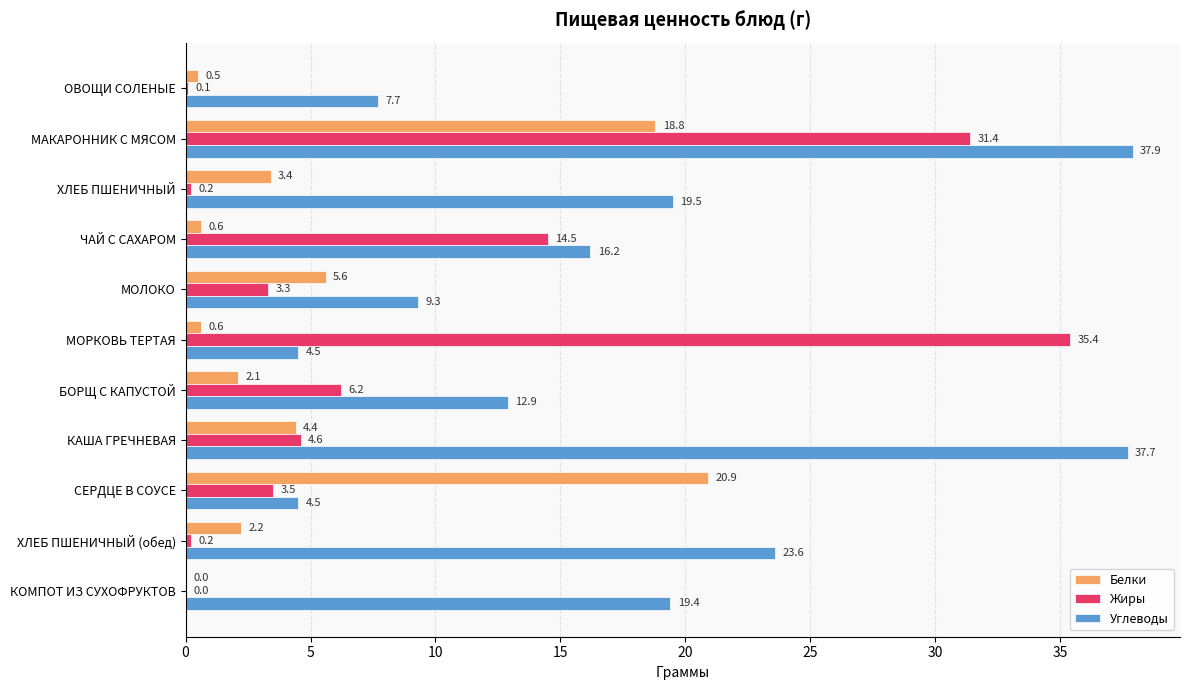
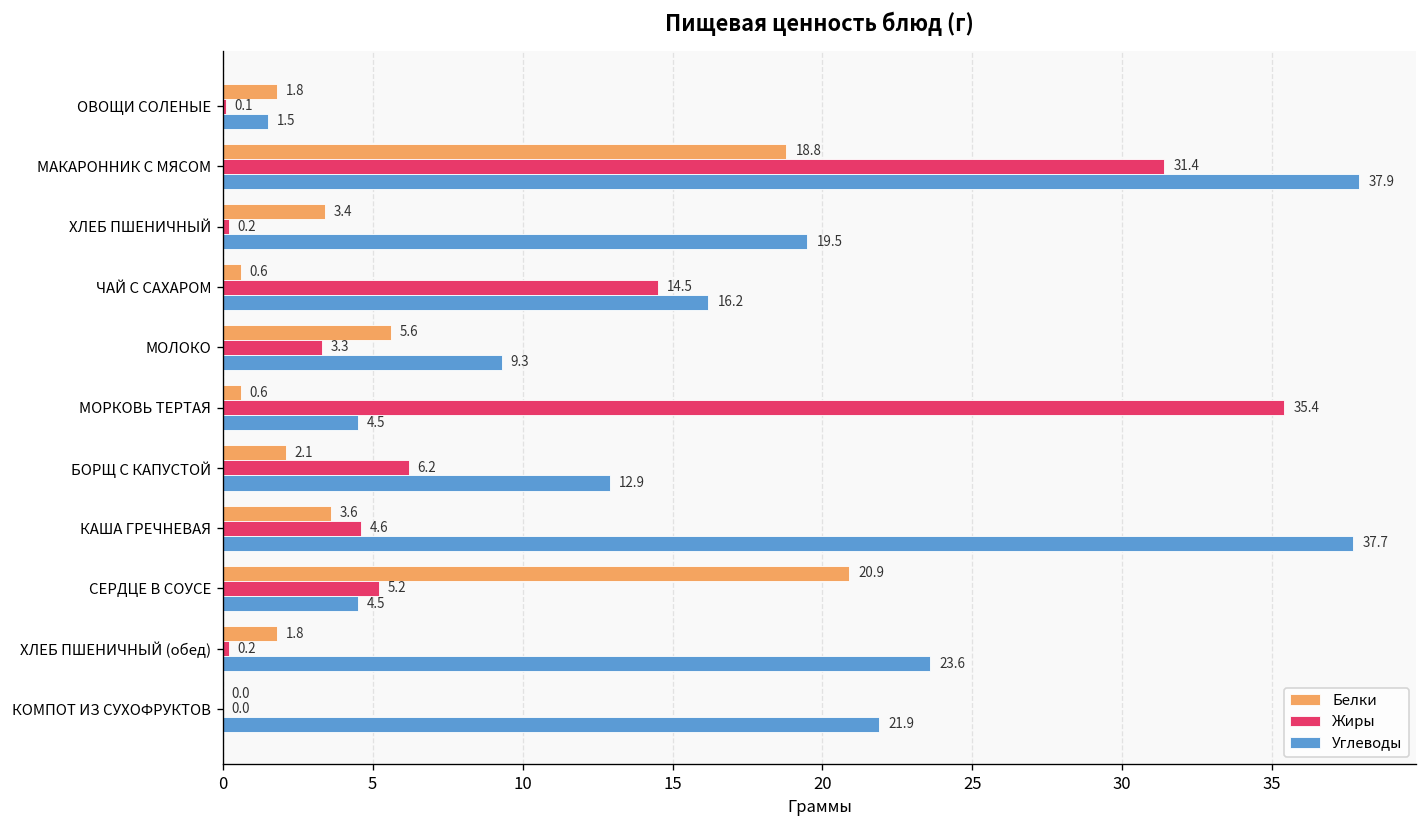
  {
    "Белки": {
-     "ОВОЩИ СОЛЕНЫЕ": 0.5,
+     "ОВОЩИ СОЛЕНЫЕ": 1.8,
      "МАКАРОННИК С МЯСОМ": 18.8,
      "ХЛЕБ ПШЕНИЧНЫЙ": 3.4,
      "ЧАЙ С САХАРОМ": 0.6,
      "МОЛОКО": 5.6,
      "МОРКОВЬ ТЕРТАЯ": 0.6,
      "БОРЩ С КАПУСТОЙ": 2.1,
-     "КАША ГРЕЧНЕВАЯ": 4.4,
+     "КАША ГРЕЧНЕВАЯ": 3.6,
      "СЕРДЦЕ В СОУСЕ": 20.9,
-     "ХЛЕБ ПШЕНИЧНЫЙ (обед)": 2.2,
+     "ХЛЕБ ПШЕНИЧНЫЙ (обед)": 1.8,
      "КОМПОТ ИЗ СУХОФРУКТОВ": 0.0
    },
    "Жиры": {
      "ОВОЩИ СОЛЕНЫЕ": 0.1,
      "МАКАРОННИК С МЯСОМ": 31.4,
      "ХЛЕБ ПШЕНИЧНЫЙ": 0.2,
      "ЧАЙ С САХАРОМ": 14.5,
      "МОЛОКО": 3.3,
      "МОРКОВЬ ТЕРТАЯ": 35.4,
      "БОРЩ С КАПУСТОЙ": 6.2,
      "КАША ГРЕЧНЕВАЯ": 4.6,
-     "СЕРДЦЕ В СОУСЕ": 3.5,
+     "СЕРДЦЕ В СОУСЕ": 5.2,
      "ХЛЕБ ПШЕНИЧНЫЙ (обед)": 0.2,
      "КОМПОТ ИЗ СУХОФРУКТОВ": 0.0
    },
    "Углеводы": {
-     "ОВОЩИ СОЛЕНЫЕ": 7.7,
+     "ОВОЩИ СОЛЕНЫЕ": 1.5,
      "МАКАРОННИК С МЯСОМ": 37.9,
      "ХЛЕБ ПШЕНИЧНЫЙ": 19.5,
      "ЧАЙ С САХАРОМ": 16.2,
      "МОЛОКО": 9.3,
      "МОРКОВЬ ТЕРТАЯ": 4.5,
      "БОРЩ С КАПУСТОЙ": 12.9,
      "КАША ГРЕЧНЕВАЯ": 37.7,
      "СЕРДЦЕ В СОУСЕ": 4.5,
      "ХЛЕБ ПШЕНИЧНЫЙ (обед)": 23.6,
-     "КОМПОТ ИЗ СУХОФРУКТОВ": 19.4
+     "КОМПОТ ИЗ СУХОФРУКТОВ": 21.9
    }
  }
